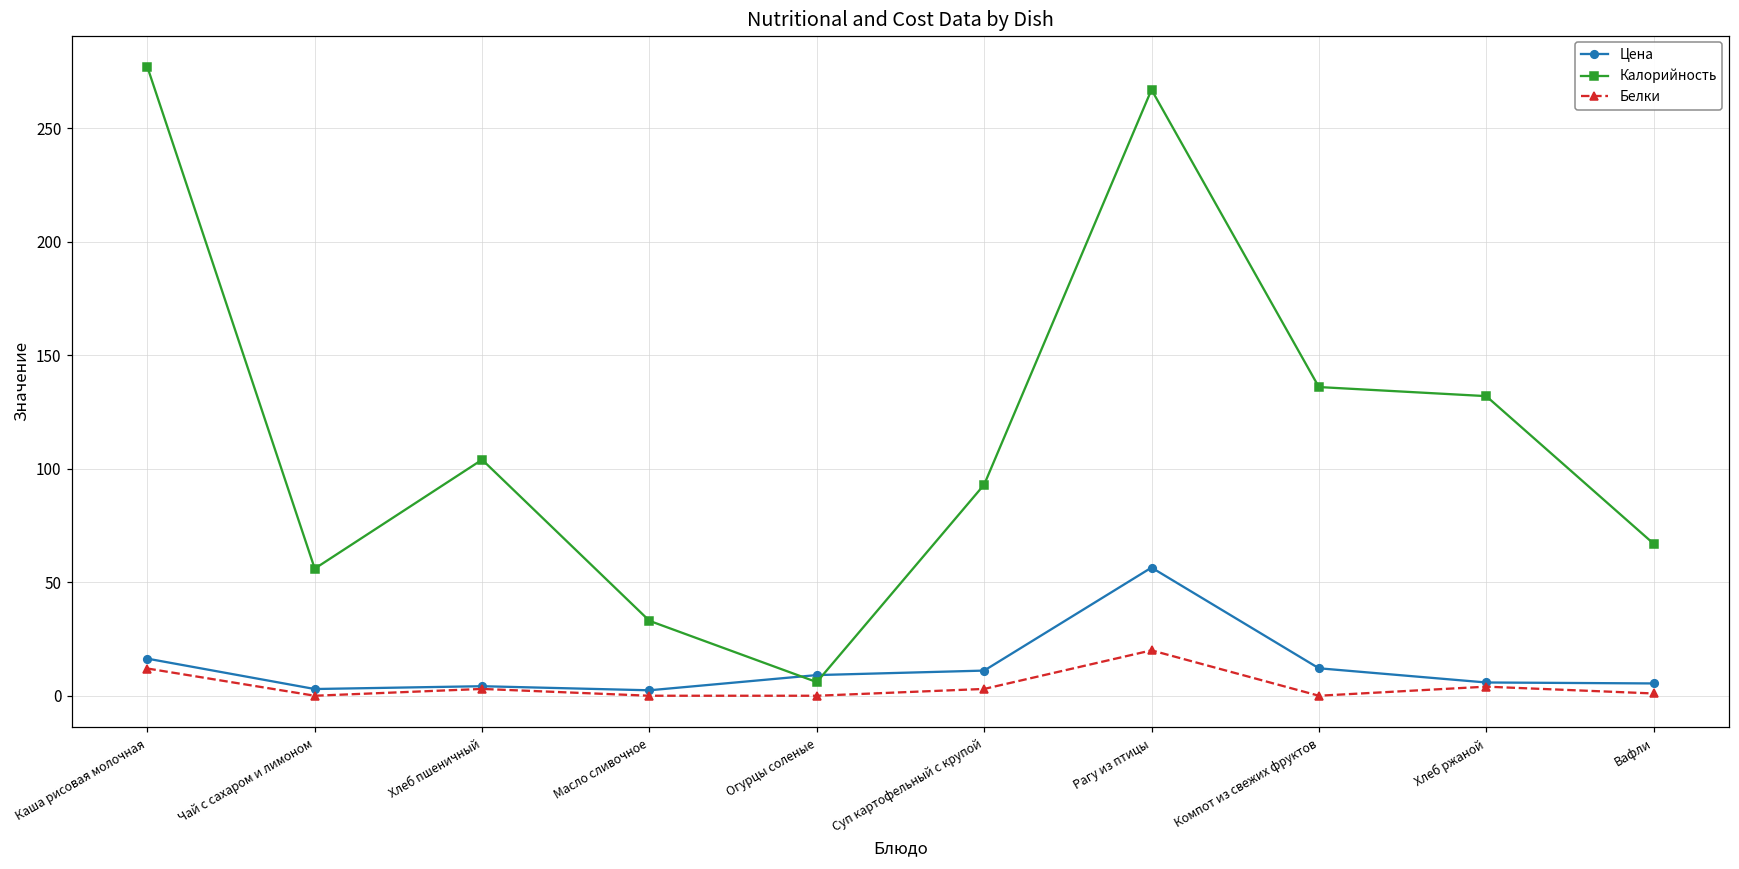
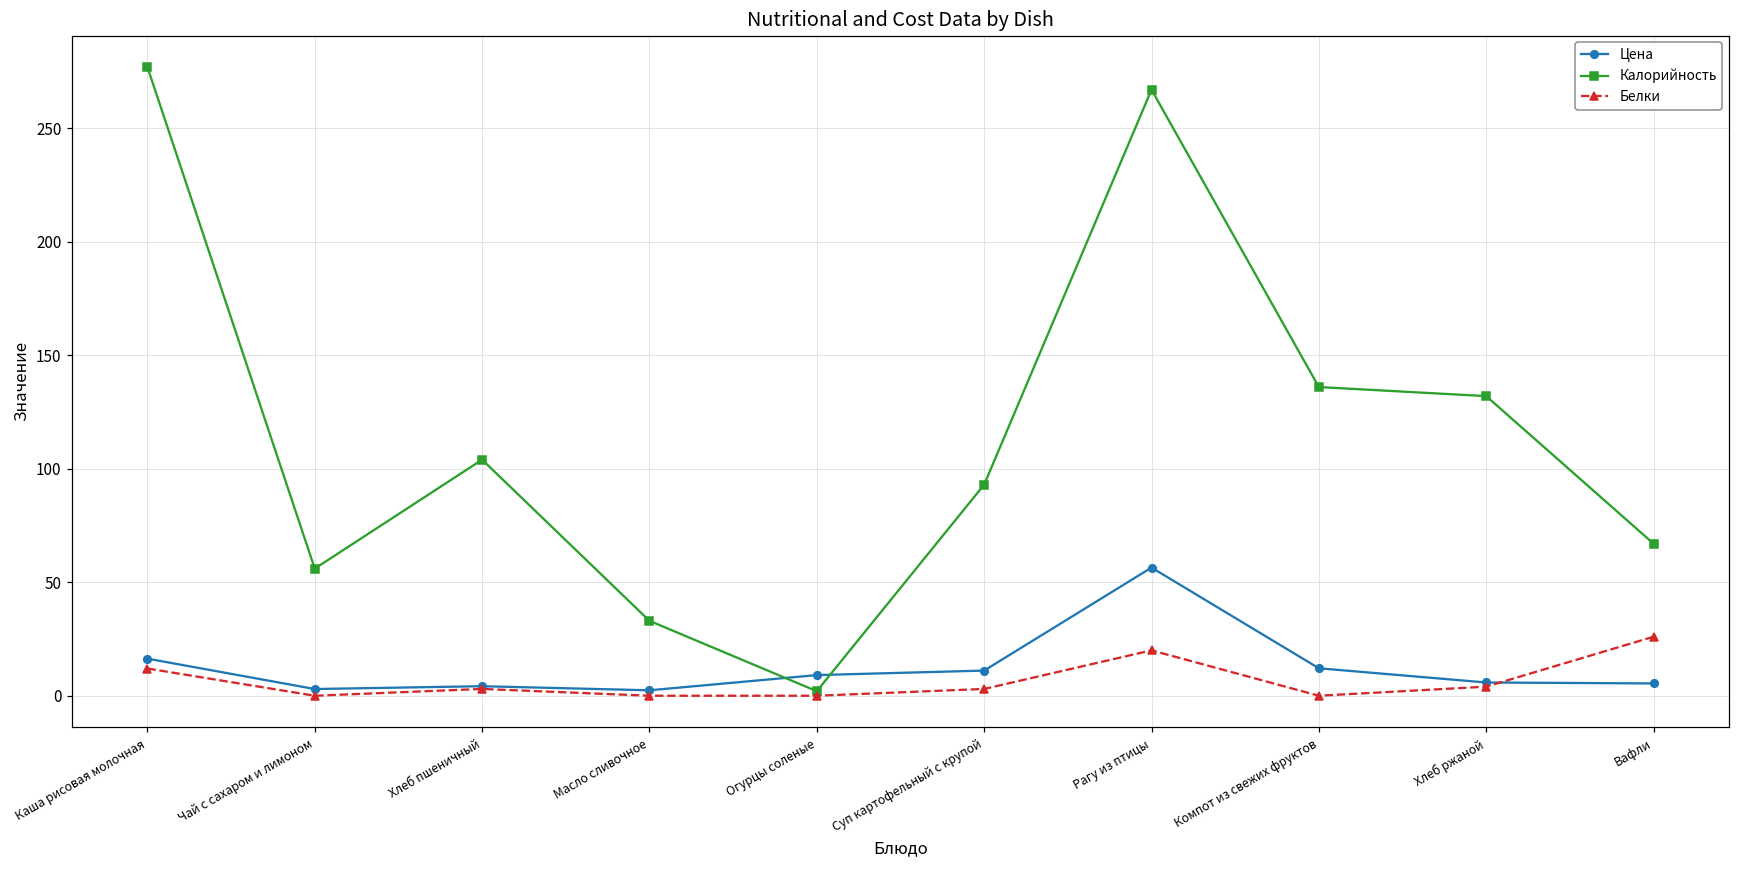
  {
    "Цена": {
      "Каша рисовая молочная": 16,
      "Чай с сахаром и лимоном": 3,
      "Масло сливочное": 2,
      "Огурцы соленые": 9,
      "Суп картофельный с крупой": 11,
      "Рагу из птицы": 56,
      "Компот из свежих фруктов": 12,
      "Хлеб ржаной": 6,
      "Вафли": 5
    },
    "Калорийность": {
      "Каша рисовая молочная": 277,
      "Чай с сахаром и лимоном": 56,
      "Хлеб пшеничный": 104,
      "Масло сливочное": 33,
-     "Огурцы соленые": 6,
+     "Огурцы соленые": 2,
      "Суп картофельный с крупой": 93,
      "Рагу из птицы": 267,
      "Компот из свежих фруктов": 136,
      "Хлеб ржаной": 132,
      "Вафли": 67
    },
    "Белки": {
      "Каша рисовая молочная": 12,
      "Чай с сахаром и лимоном": 0,
      "Масло сливочное": 0,
      "Огурцы соленые": 0,
      "Суп картофельный с крупой": 3,
      "Рагу из птицы": 20,
      "Компот из свежих фруктов": 0,
      "Хлеб ржаной": 4,
-     "Вафли": 1
+     "Вафли": 26
    }
  }
